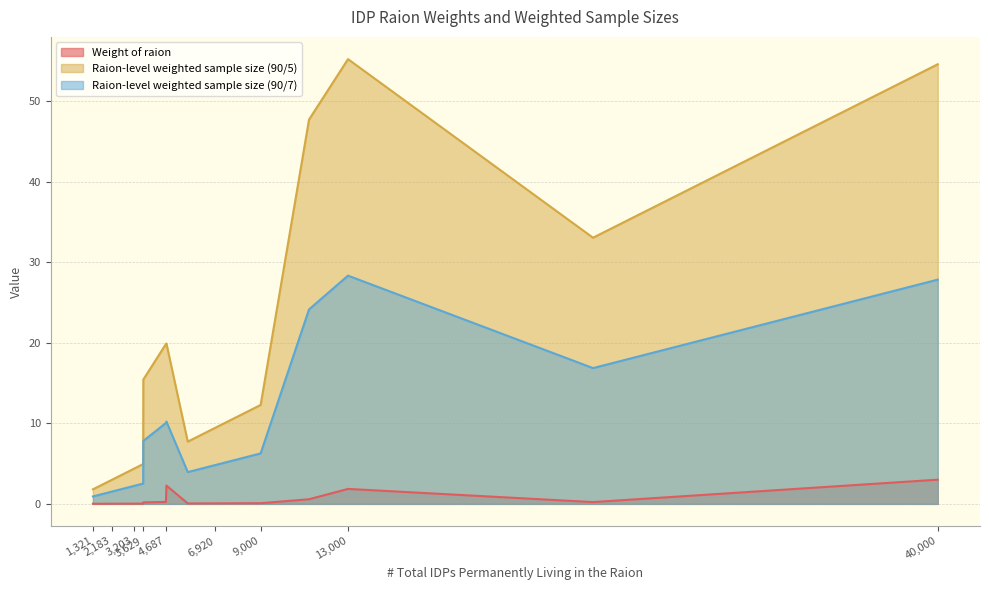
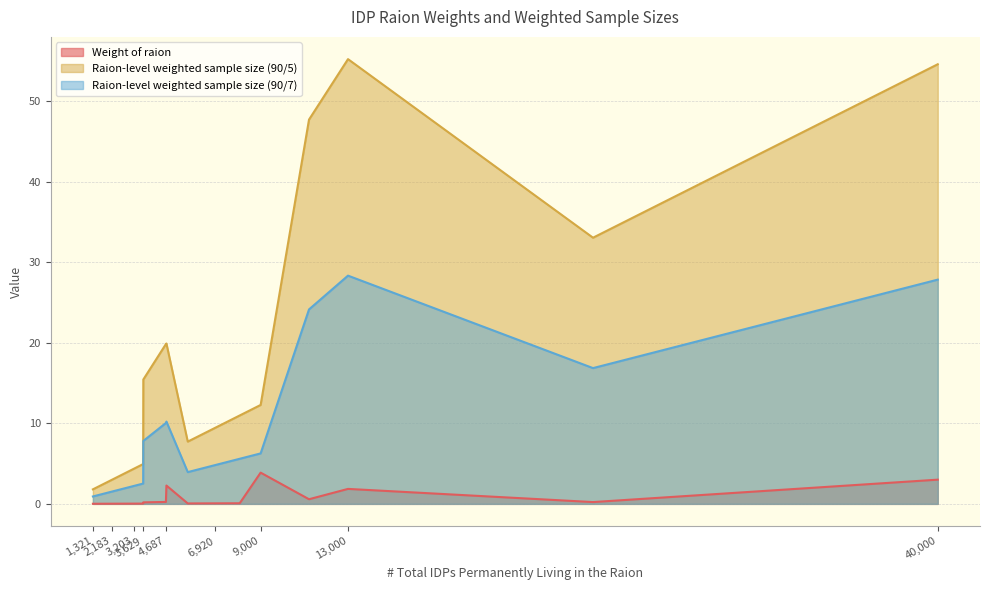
  {
    "Weight of raion": {
      "1,321": 0,
      "2,183": 0,
      "3,203": 0,
      "3,629": 0,
      "4,687": 2,
      "6,920": 0,
-     "9,000": 0,
+     "9,000": 4,
      "13,000": 2,
      "40,000": 3
    },
    "Raion-level weighted sample size (90/5)": {
      "1,321": 2,
      "2,183": 3,
      "3,203": 4,
      "3,629": 15,
      "4,687": 20,
      "6,920": 9,
      "9,000": 12,
      "13,000": 55,
      "40,000": 55
    },
    "Raion-level weighted sample size (90/7)": {
      "1,321": 1,
      "2,183": 2,
      "3,203": 2,
      "3,629": 8,
      "4,687": 10,
      "6,920": 5,
      "9,000": 6,
      "13,000": 28,
      "40,000": 28
    }
  }
